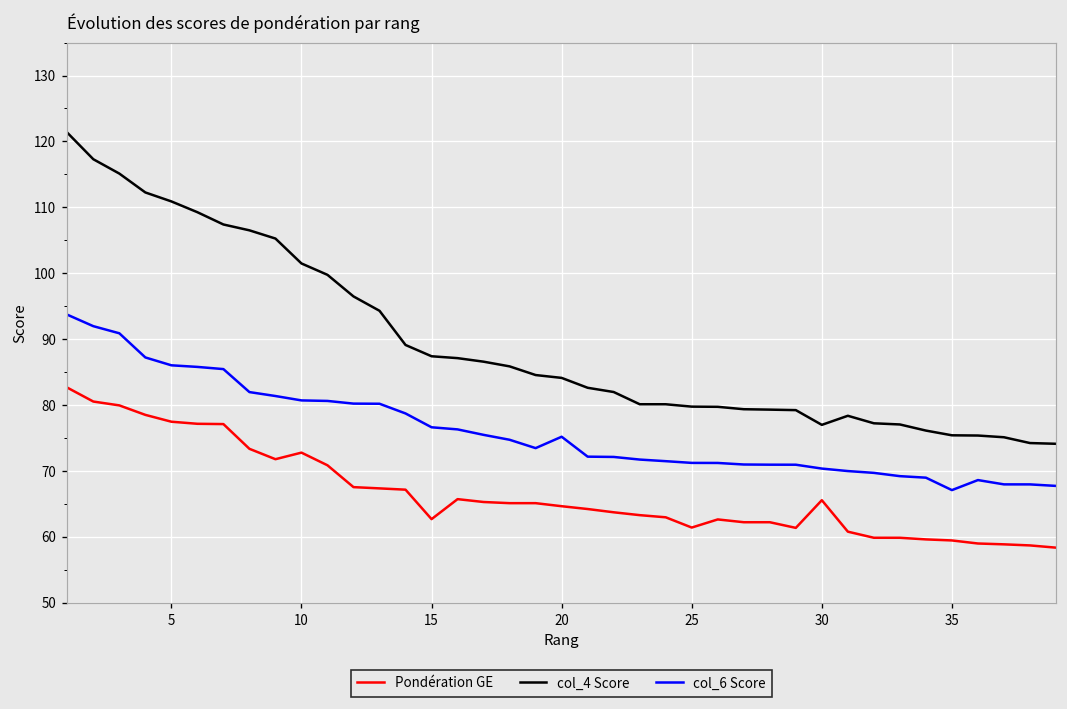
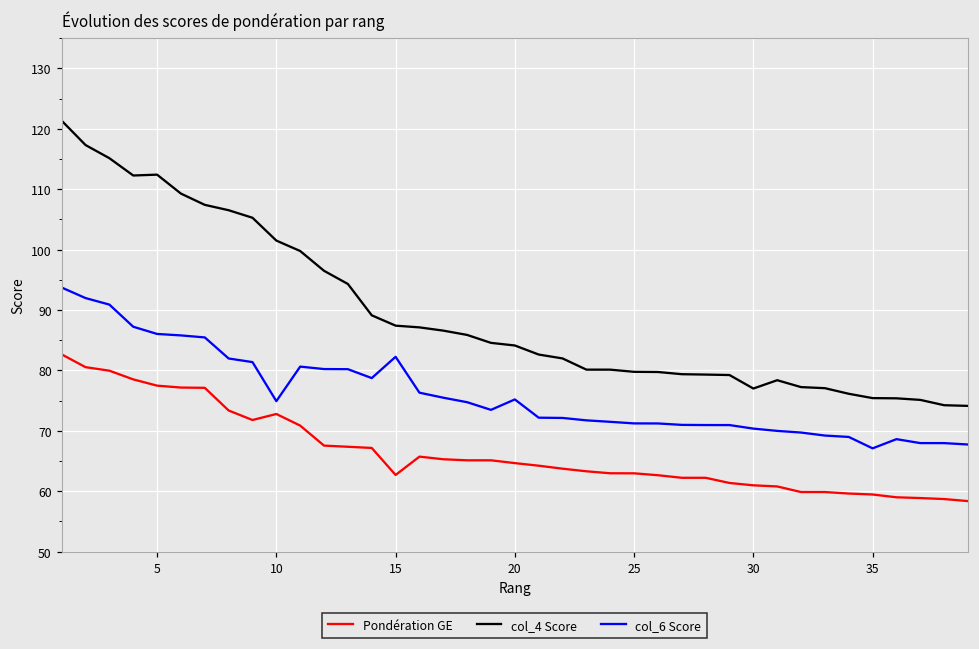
  {
    "Pondération GE": {
      "5": 77,
      "10": 73,
      "15": 63,
      "20": 65,
-     "25": 61,
-     "30": 66,
+     "25": 63,
+     "30": 61,
      "35": 59
    },
    "col_4 Score": {
-     "5": 111,
+     "5": 112,
      "10": 101,
      "15": 87,
      "20": 84,
      "25": 80,
      "30": 77,
      "35": 75
    },
    "col_6 Score": {
      "5": 86,
-     "10": 81,
-     "15": 77,
+     "10": 75,
+     "15": 82,
      "20": 75,
      "25": 71,
      "30": 70,
      "35": 67
    }
  }
